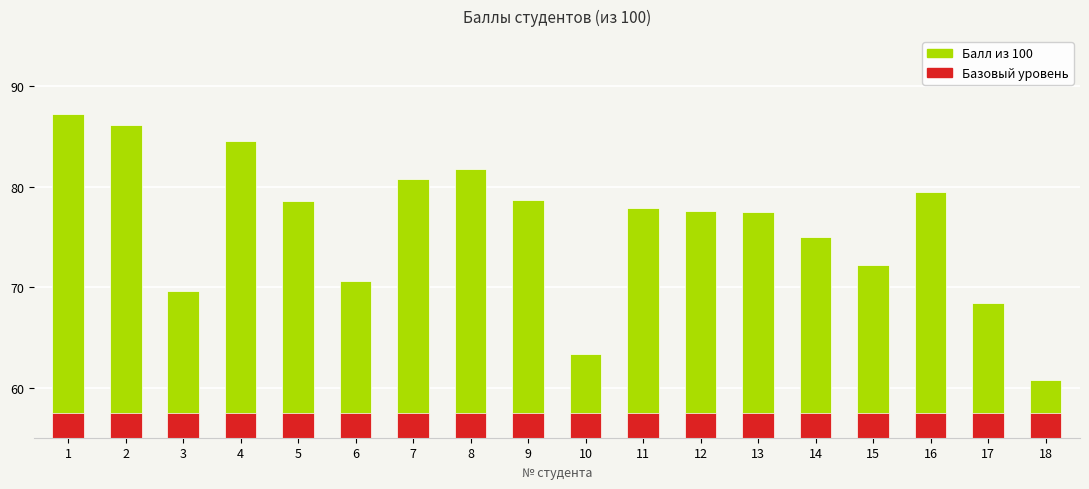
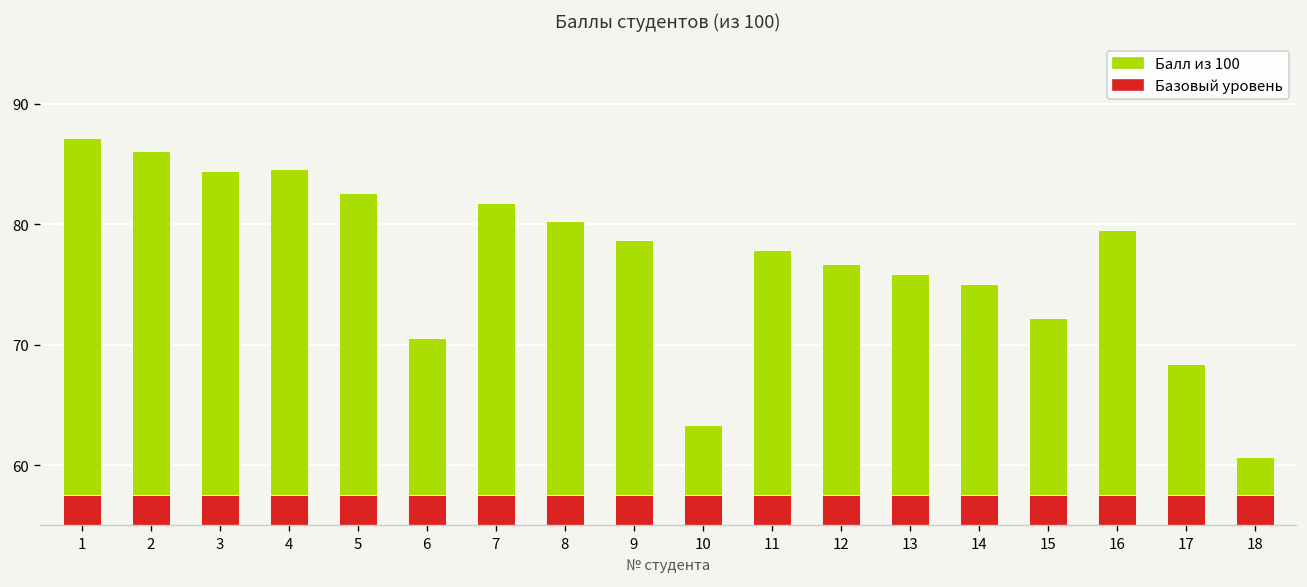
  {
    "Балл из 100": {
      "1": 87.2,
      "2": 86.1,
-     "3": 69.6,
+     "3": 84.4,
      "4": 84.6,
-     "5": 78.6,
+     "5": 82.6,
      "6": 70.6,
-     "7": 80.8,
-     "8": 81.8,
+     "7": 81.8,
+     "8": 80.3,
      "9": 78.7,
      "10": 63.3,
      "11": 77.9,
-     "12": 77.6,
-     "13": 77.5,
+     "12": 76.7,
+     "13": 75.9,
      "14": 75.0,
      "15": 72.2,
      "16": 79.5,
      "17": 68.4,
      "18": 60.7
    }
  }
